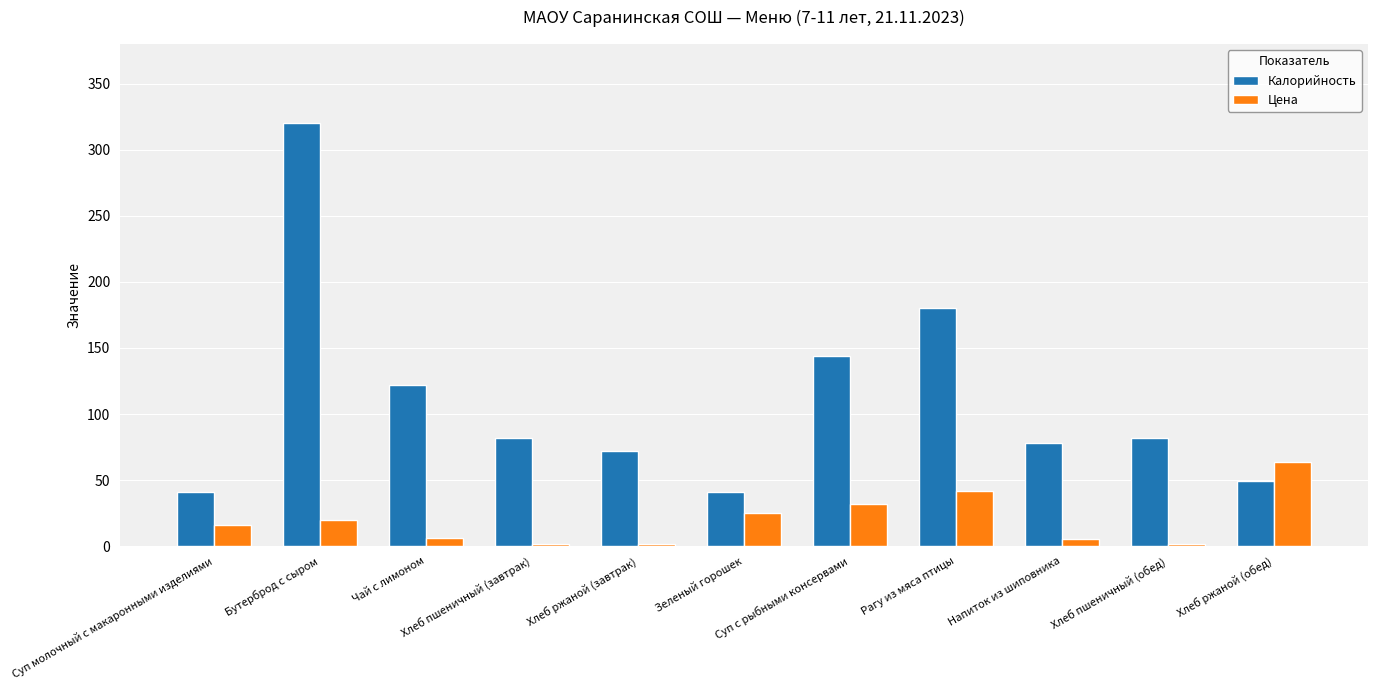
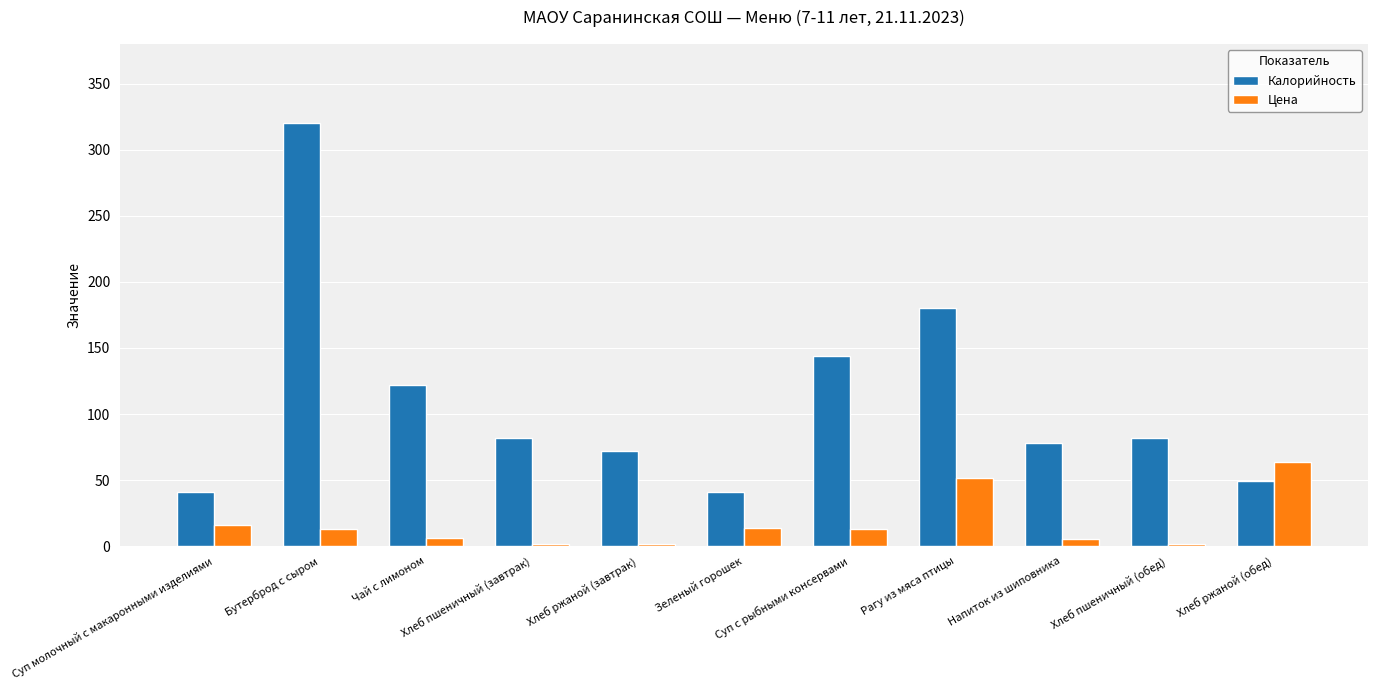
  {
    "Калорийность": {
      "Суп молочный с макаронными изделиями": 41,
      "Бутерброд с сыром": 320,
      "Чай с лимоном": 122,
      "Хлеб пшеничный (завтрак)": 82,
      "Хлеб ржаной (завтрак)": 72,
      "Зеленый горошек": 41,
      "Суп с рыбными консервами": 144,
      "Рагу из мяса птицы": 180,
      "Напиток из шиповника": 78,
      "Хлеб пшеничный (обед)": 82,
      "Хлеб ржаной (обед)": 49
    },
    "Цена": {
      "Суп молочный с макаронными изделиями": 16,
-     "Бутерброд с сыром": 20,
+     "Бутерброд с сыром": 13,
      "Чай с лимоном": 6,
      "Хлеб пшеничный (завтрак)": 2,
      "Хлеб ржаной (завтрак)": 2,
-     "Зеленый горошек": 25,
-     "Суп с рыбными консервами": 32,
-     "Рагу из мяса птицы": 41,
+     "Зеленый горошек": 14,
+     "Суп с рыбными консервами": 13,
+     "Рагу из мяса птицы": 51,
      "Напиток из шиповника": 5,
      "Хлеб пшеничный (обед)": 2,
      "Хлеб ржаной (обед)": 64
    }
  }
